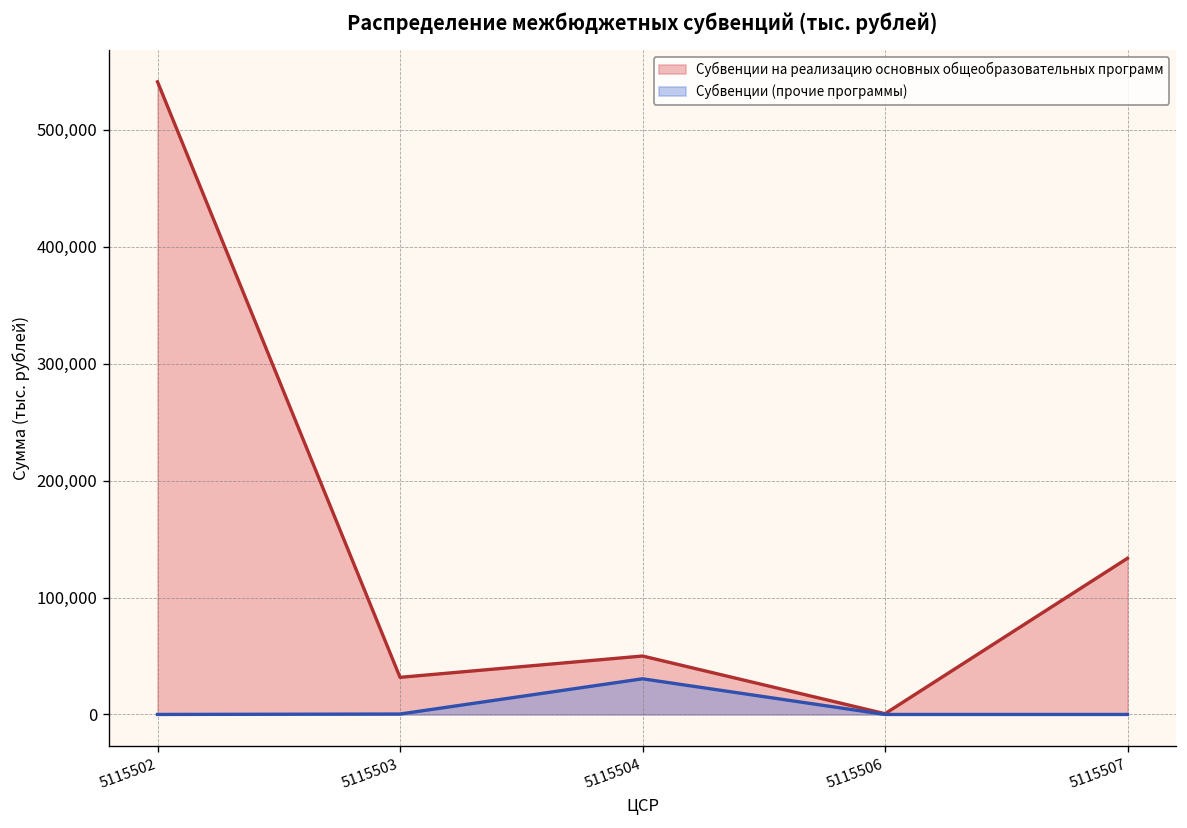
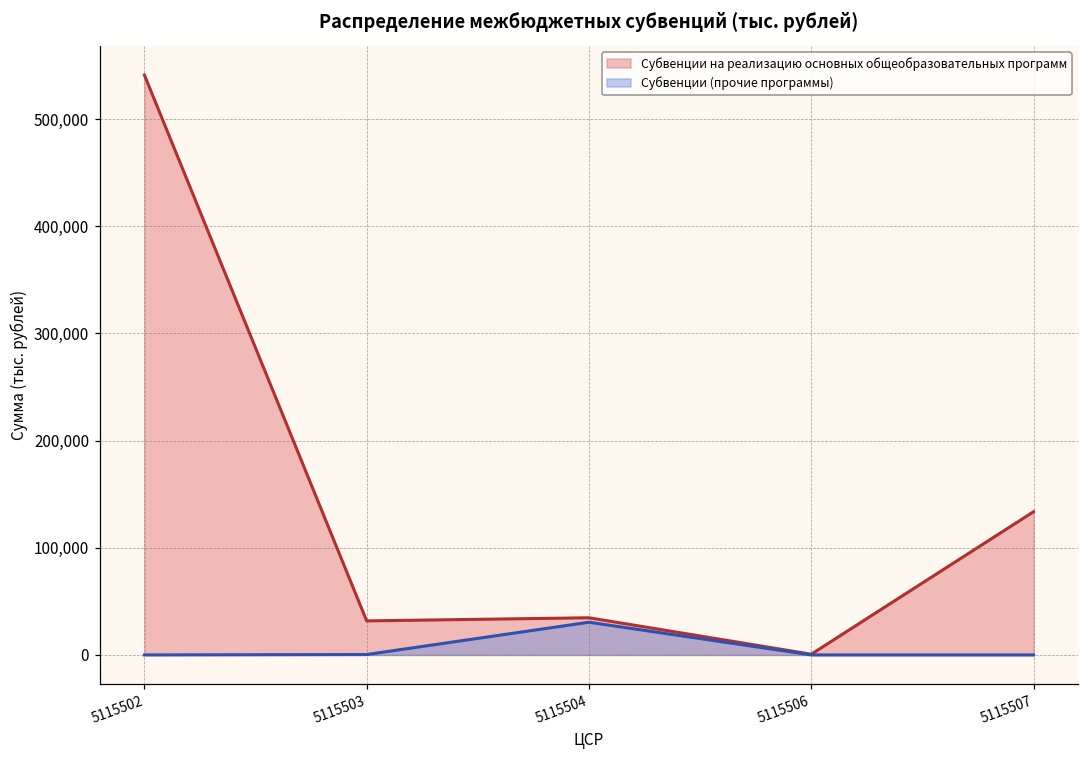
  {
    "Субвенции на реализацию основных общеобразовательных программ": {
      "5115502": "540,000",
      "5115503": "30,000",
-     "5115504": "50,000",
+     "5115504": "30,000",
      "5115507": "130,000"
    },
    "Субвенции (прочие программы)": {
      "5115502": "0",
      "5115503": "0",
      "5115504": "30,000",
      "5115507": "0"
    }
  }
